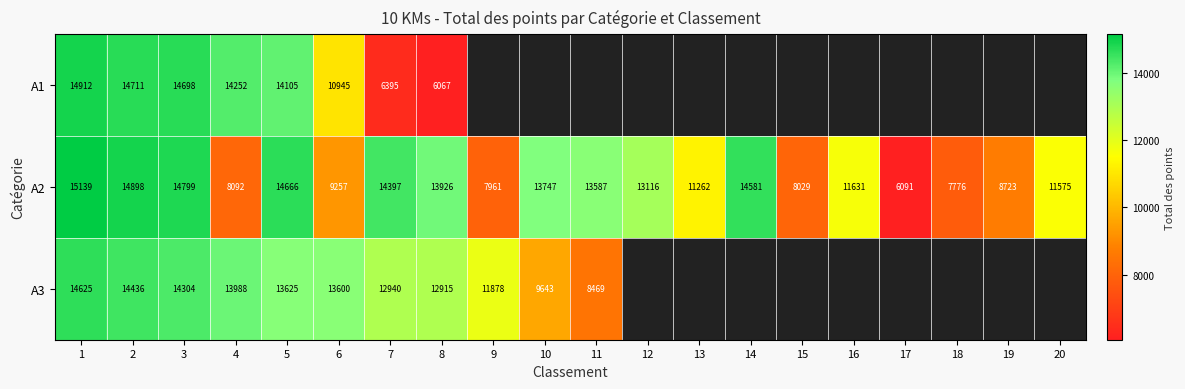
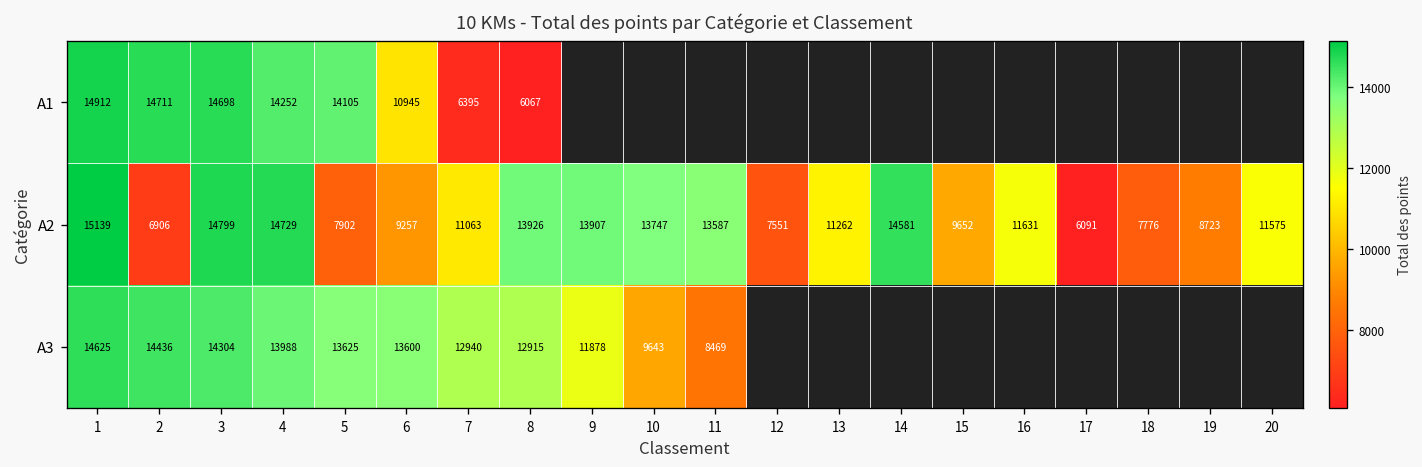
  {
    "A1": {
      "1": 14912,
      "2": 14711,
      "3": 14698,
      "4": 14252,
      "5": 14105,
      "6": 10945,
      "7": 6395,
      "8": 6067
    },
    "A2": {
      "1": 15139,
-     "2": 14898,
+     "2": 6906,
      "3": 14799,
-     "4": 8092,
-     "5": 14666,
+     "4": 14729,
+     "5": 7902,
      "6": 9257,
-     "7": 14397,
+     "7": 11063,
      "8": 13926,
-     "9": 7961,
+     "9": 13907,
      "10": 13747,
      "11": 13587,
-     "12": 13116,
+     "12": 7551,
      "13": 11262,
      "14": 14581,
-     "15": 8029,
+     "15": 9652,
      "16": 11631,
      "17": 6091,
      "18": 7776,
      "19": 8723,
      "20": 11575
    },
    "A3": {
      "1": 14625,
      "2": 14436,
      "3": 14304,
      "4": 13988,
      "5": 13625,
      "6": 13600,
      "7": 12940,
      "8": 12915,
      "9": 11878,
      "10": 9643,
      "11": 8469
    }
  }
